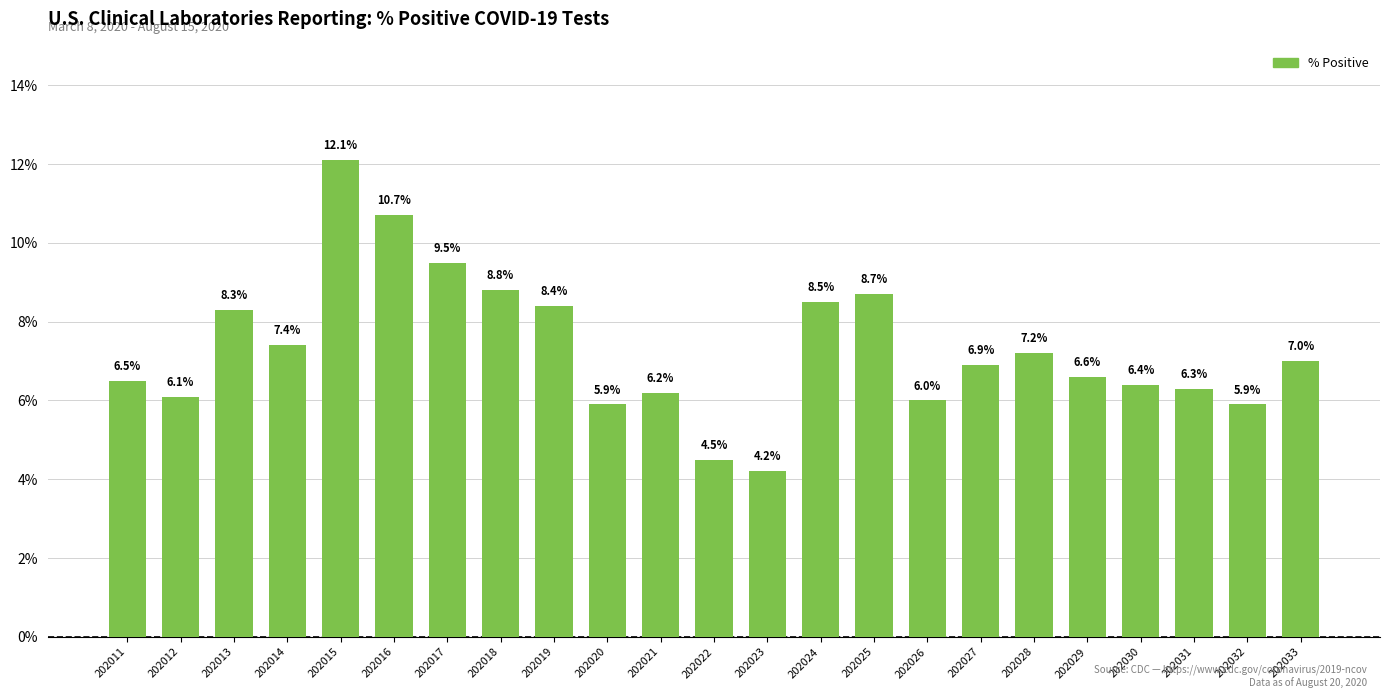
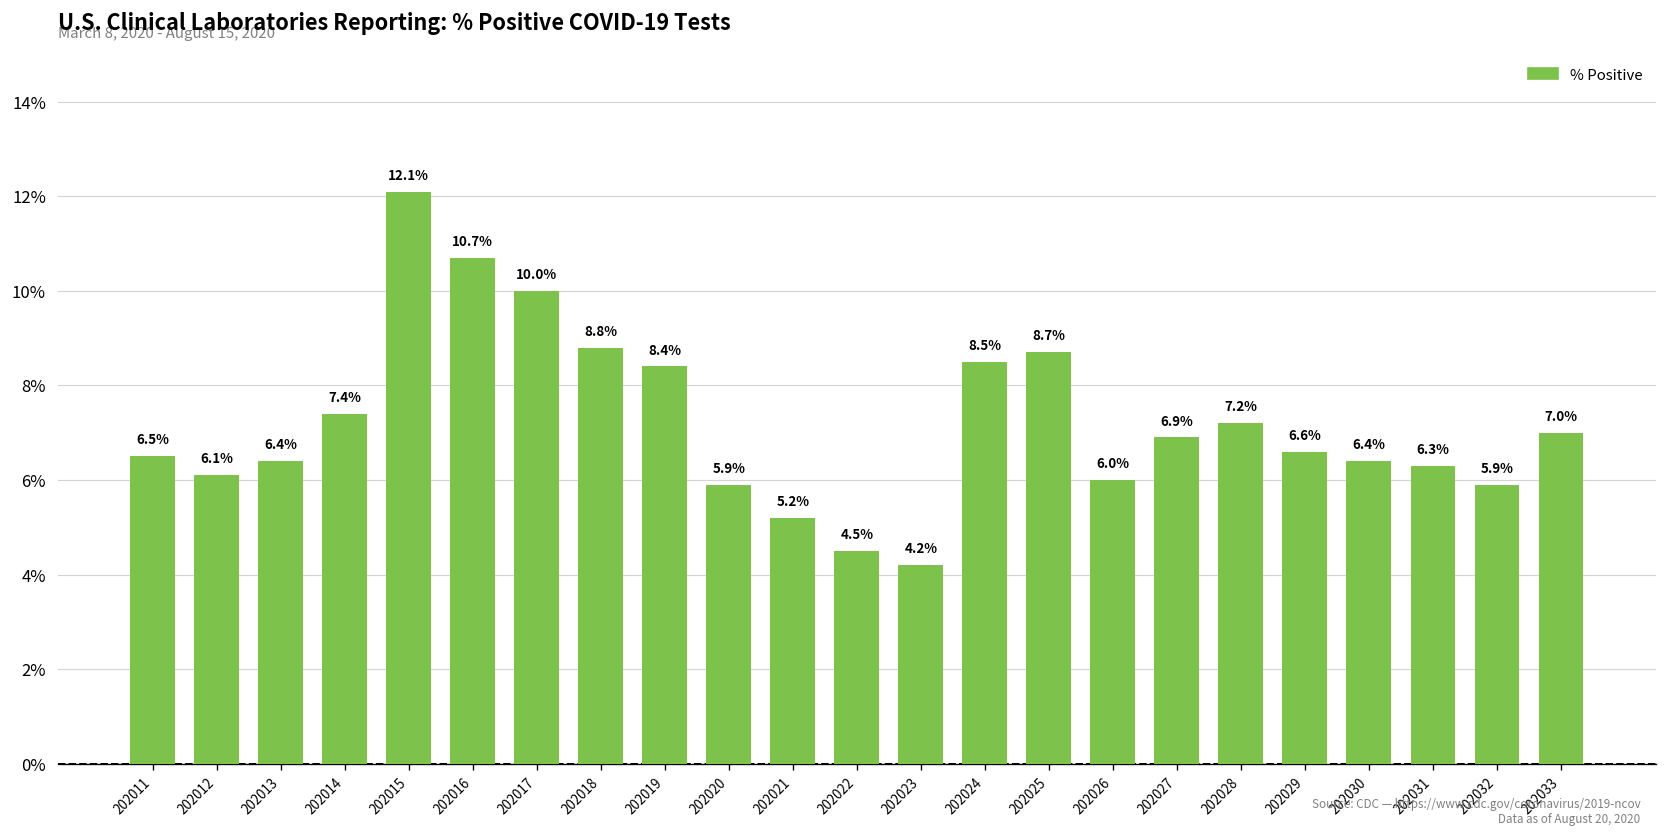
  {
    "202011": "6.5%",
    "202012": "6.1%",
-   "202013": "8.3%",
+   "202013": "6.4%",
    "202014": "7.4%",
    "202015": "12.1%",
    "202016": "10.7%",
-   "202017": "9.5%",
+   "202017": "10.0%",
    "202018": "8.8%",
    "202019": "8.4%",
    "202020": "5.9%",
-   "202021": "6.2%",
+   "202021": "5.2%",
    "202022": "4.5%",
    "202023": "4.2%",
    "202024": "8.5%",
    "202025": "8.7%",
    "202026": "6.0%",
    "202027": "6.9%",
    "202028": "7.2%",
    "202029": "6.6%",
    "202030": "6.4%",
    "202031": "6.3%",
    "202032": "5.9%",
    "202033": "7.0%"
  }
